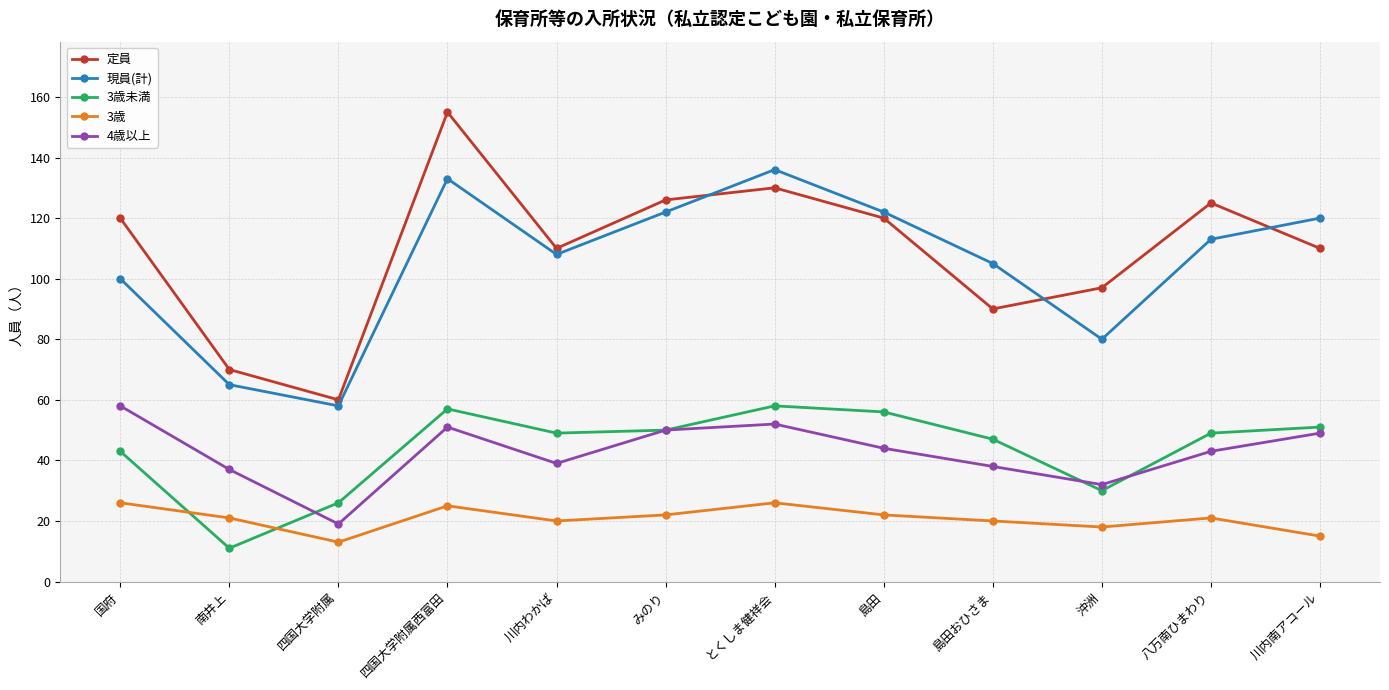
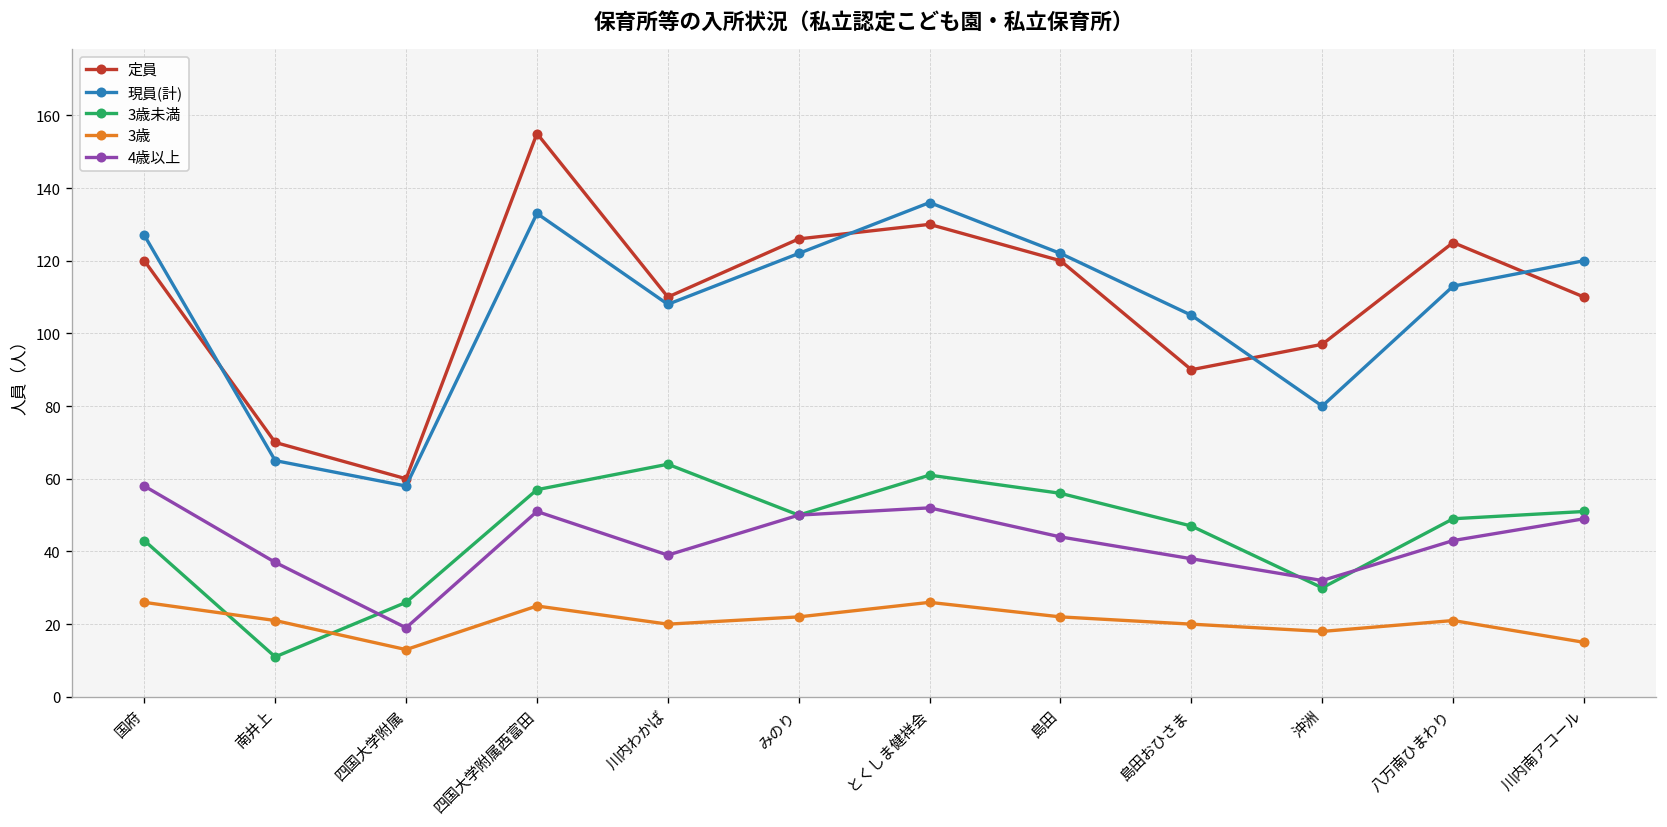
  {
    "定員": {
      "国府": 120,
      "南井上": 70,
      "四国大学附属": 60,
      "四国大学附属西富田": 155,
      "川内わかば": 110,
      "みのり": 126,
      "とくしま健祥会": 130,
      "島田": 120,
      "島田おひさま": 90,
      "沖洲": 97,
      "八万南ひまわり": 125,
      "川内南アコール": 110
    },
    "現員(計)": {
-     "国府": 100,
+     "国府": 127,
      "南井上": 65,
      "四国大学附属": 58,
      "四国大学附属西富田": 133,
      "川内わかば": 108,
      "みのり": 122,
      "とくしま健祥会": 136,
      "島田": 122,
      "島田おひさま": 105,
      "沖洲": 80,
      "八万南ひまわり": 113,
      "川内南アコール": 120
    },
    "3歳未満": {
      "国府": 43,
      "南井上": 11,
      "四国大学附属": 26,
      "四国大学附属西富田": 57,
-     "川内わかば": 49,
-     "とくしま健祥会": 58,
+     "川内わかば": 64,
+     "とくしま健祥会": 61,
      "島田": 56,
      "島田おひさま": 47,
      "沖洲": 30,
      "八万南ひまわり": 49,
      "川内南アコール": 51
    },
    "3歳": {
      "国府": 26,
      "南井上": 21,
      "四国大学附属": 13,
      "四国大学附属西富田": 25,
      "川内わかば": 20,
      "みのり": 22,
      "とくしま健祥会": 26,
      "島田": 22,
      "島田おひさま": 20,
      "沖洲": 18,
      "八万南ひまわり": 21,
      "川内南アコール": 15
    },
    "4歳以上": {
      "国府": 58,
      "南井上": 37,
      "四国大学附属": 19,
      "四国大学附属西富田": 51,
      "川内わかば": 39,
      "とくしま健祥会": 52,
      "島田": 44,
      "島田おひさま": 38,
      "沖洲": 32,
      "八万南ひまわり": 43,
      "川内南アコール": 49
    }
  }
